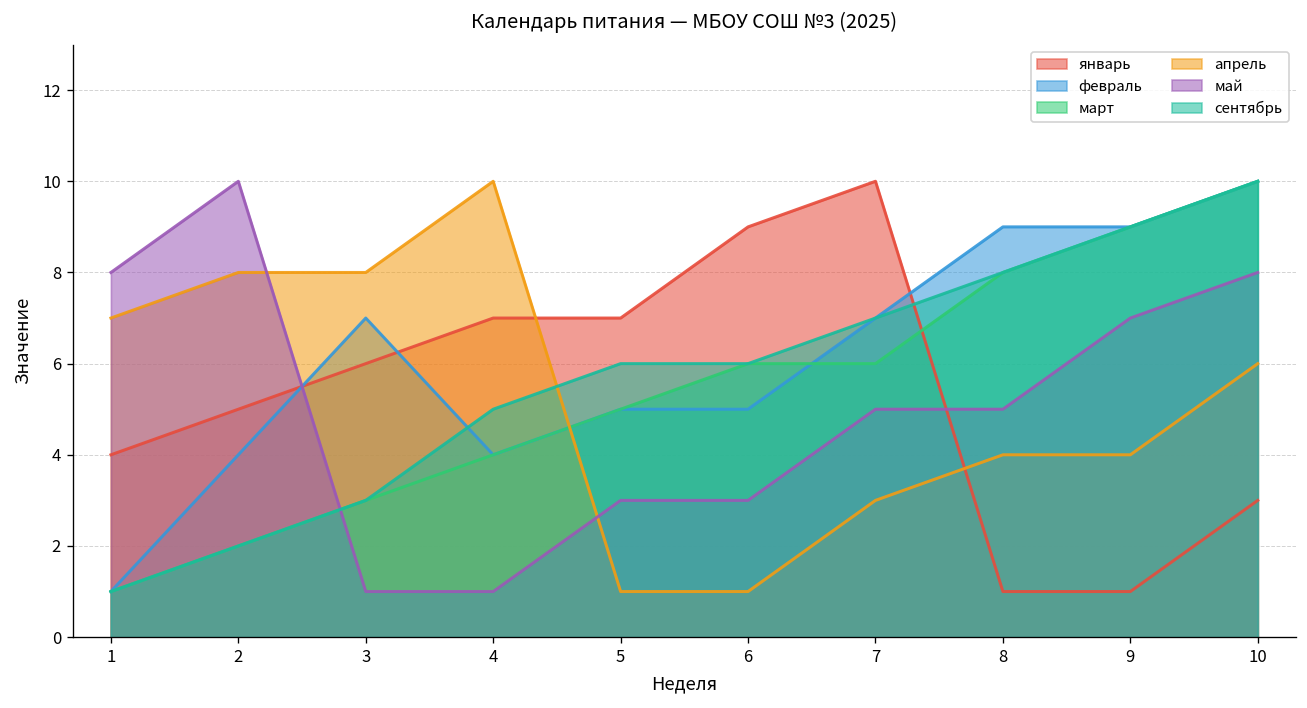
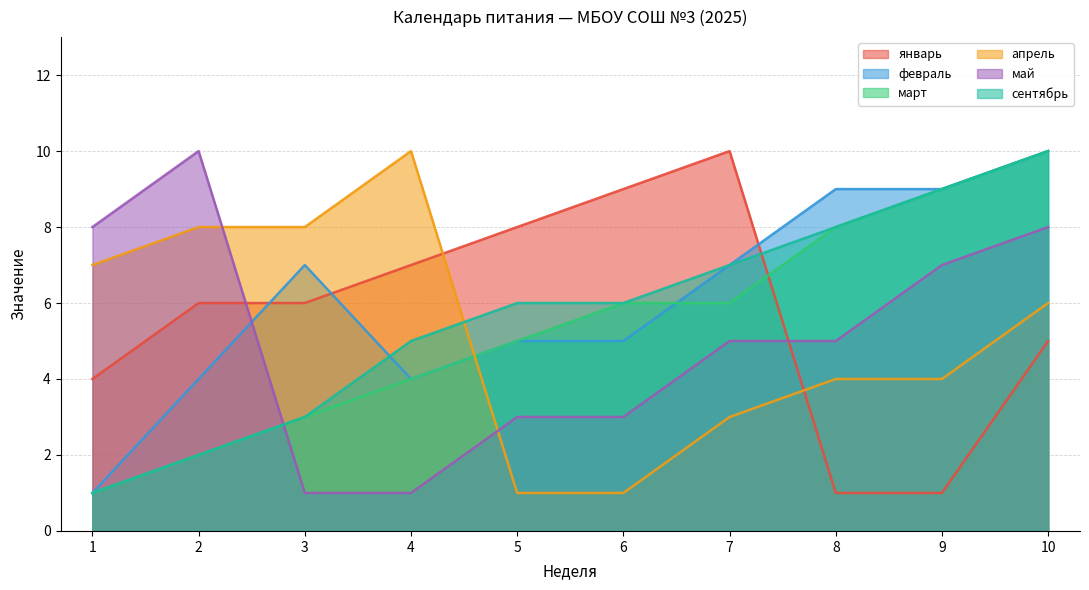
  {
    "январь": {
      "1": 4,
-     "2": 5,
+     "2": 6,
      "3": 6,
      "4": 7,
-     "5": 7,
+     "5": 8,
      "6": 9,
      "7": 10,
      "8": 1,
      "9": 1,
-     "10": 3
+     "10": 5
    },
    "февраль": {
      "2": 4,
      "3": 7,
      "6": 5,
      "8": 9
    },
    "апрель": {
      "1": 7,
      "2": 8,
      "3": 8,
      "4": 10,
      "5": 1,
      "6": 1,
      "7": 3,
      "8": 4,
      "9": 4,
      "10": 6
    },
    "май": {
      "1": 8,
      "2": 10,
      "3": 1,
      "4": 1,
      "5": 3,
      "6": 3,
      "7": 5,
      "8": 5,
      "9": 7,
      "10": 8
    }
  }
